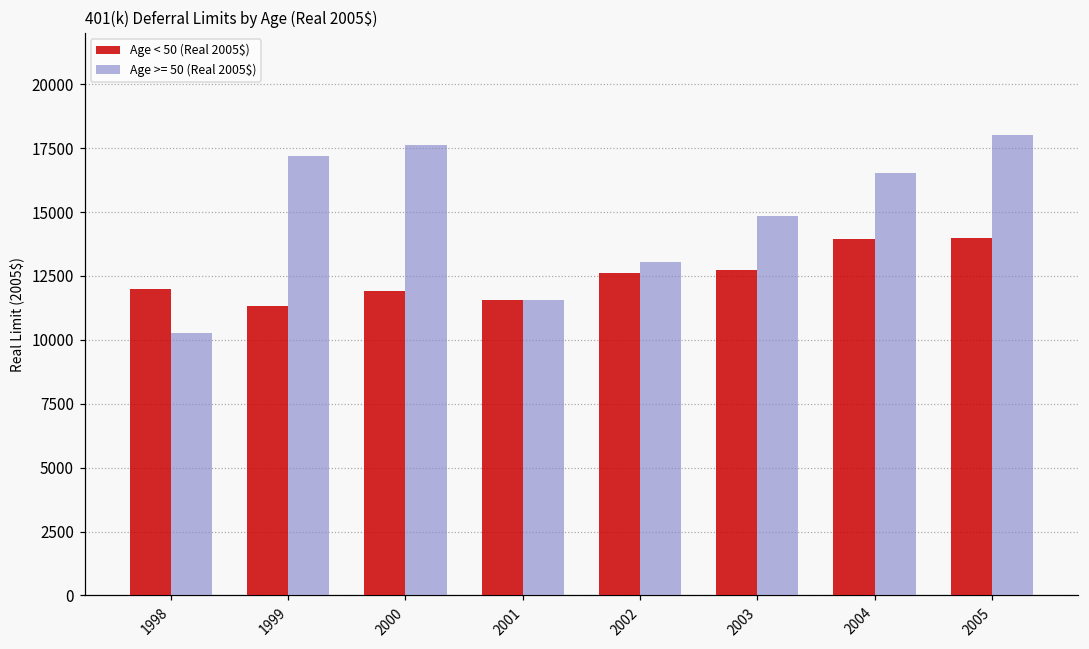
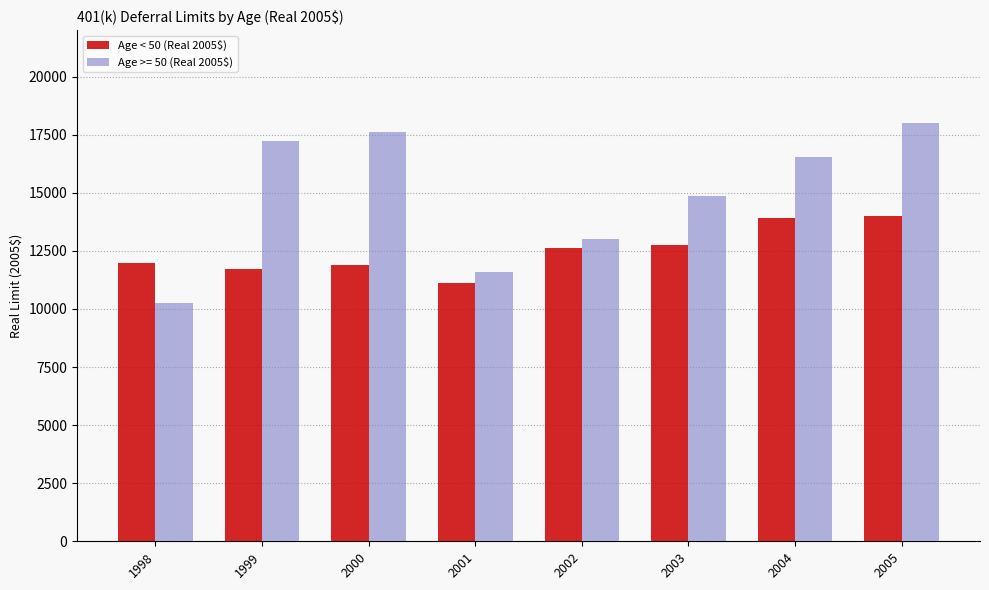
  {
    "Age < 50 (Real 2005$)": {
      "1998": 12000,
-     "1999": 11300,
+     "1999": 11700,
      "2000": 11900,
-     "2001": 11600,
+     "2001": 11100,
      "2002": 12600,
      "2003": 12700,
      "2004": 13900,
      "2005": 14000
    },
    "Age >= 50 (Real 2005$)": {
      "1998": 10300,
      "1999": 17200,
      "2000": 17600,
      "2001": 11600,
      "2002": 13000,
      "2003": 14900,
      "2004": 16500,
      "2005": 18000
    }
  }
